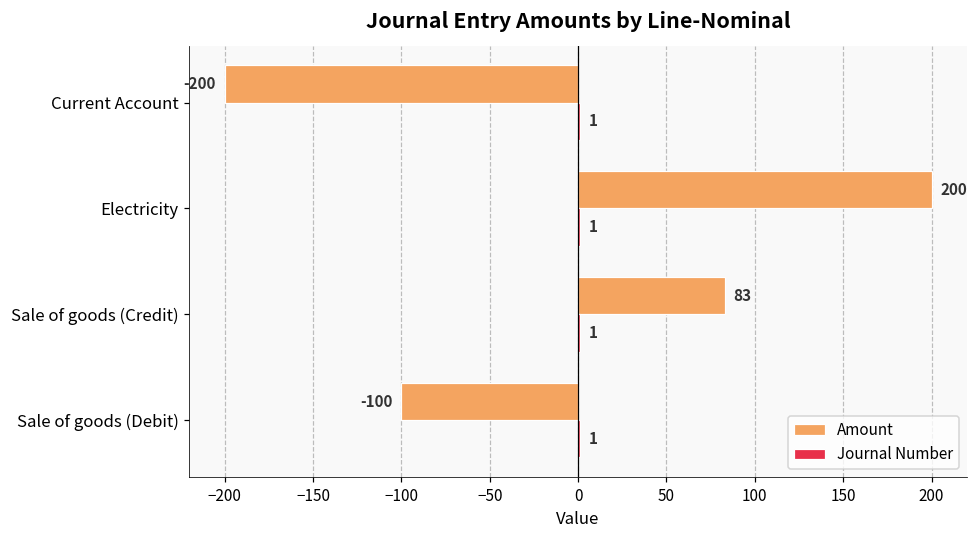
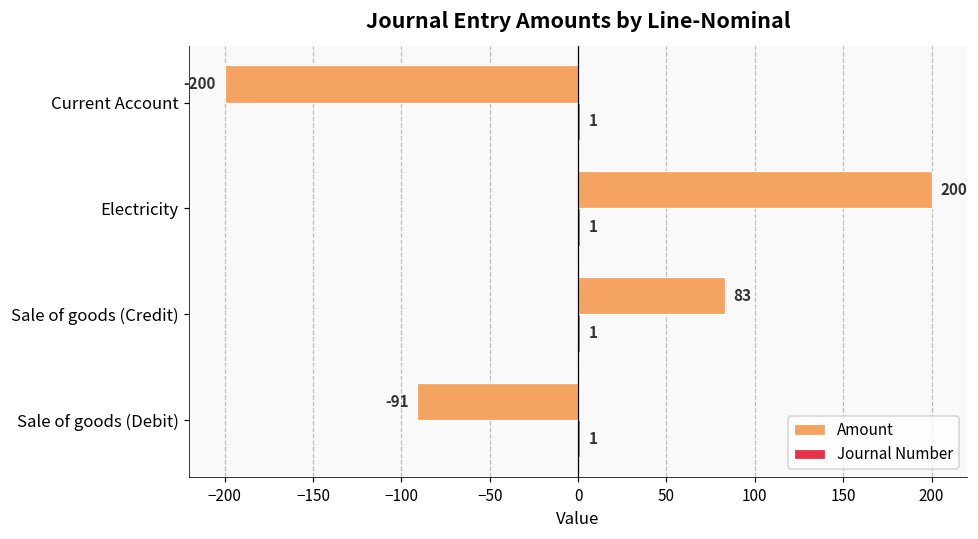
  {
    "Amount": {
      "Current Account": -200,
      "Electricity": 200,
      "Sale of goods (Credit)": 83,
-     "Sale of goods (Debit)": -100
+     "Sale of goods (Debit)": -91
    },
    "Journal Number": {
      "Current Account": 1,
      "Electricity": 1,
      "Sale of goods (Credit)": 1,
      "Sale of goods (Debit)": 1
    }
  }
